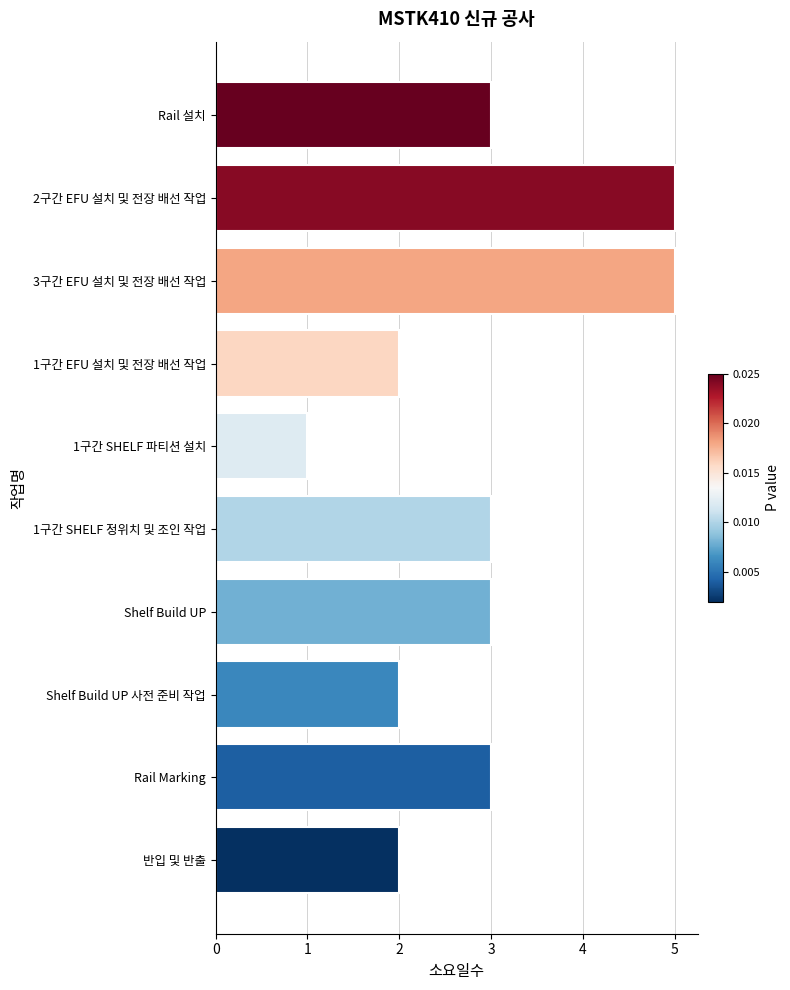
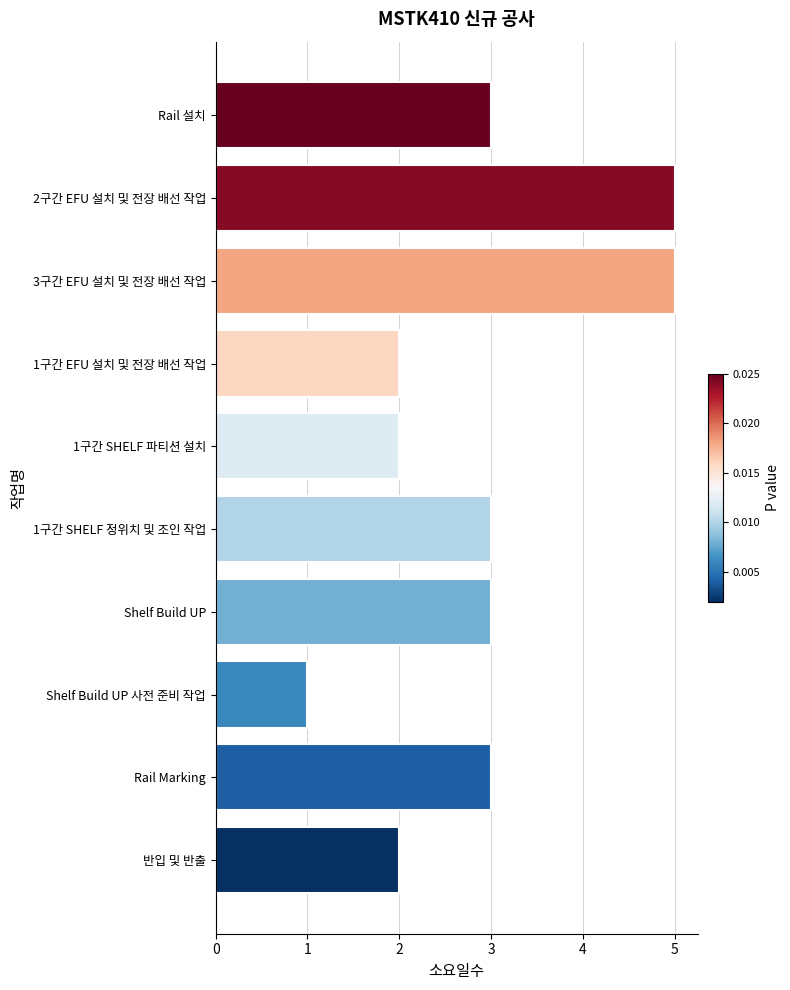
  {
    "Rail 설치": 3,
    "2구간 EFU 설치 및 전장 배선 작업": 5,
    "3구간 EFU 설치 및 전장 배선 작업": 5,
    "1구간 EFU 설치 및 전장 배선 작업": 2,
-   "1구간 SHELF 파티션 설치": 1,
+   "1구간 SHELF 파티션 설치": 2,
    "1구간 SHELF 정위치 및 조인 작업": 3,
    "Shelf Build UP": 3,
-   "Shelf Build UP 사전 준비 작업": 2,
+   "Shelf Build UP 사전 준비 작업": 1,
    "Rail Marking": 3,
    "반입 및 반출": 2
  }
